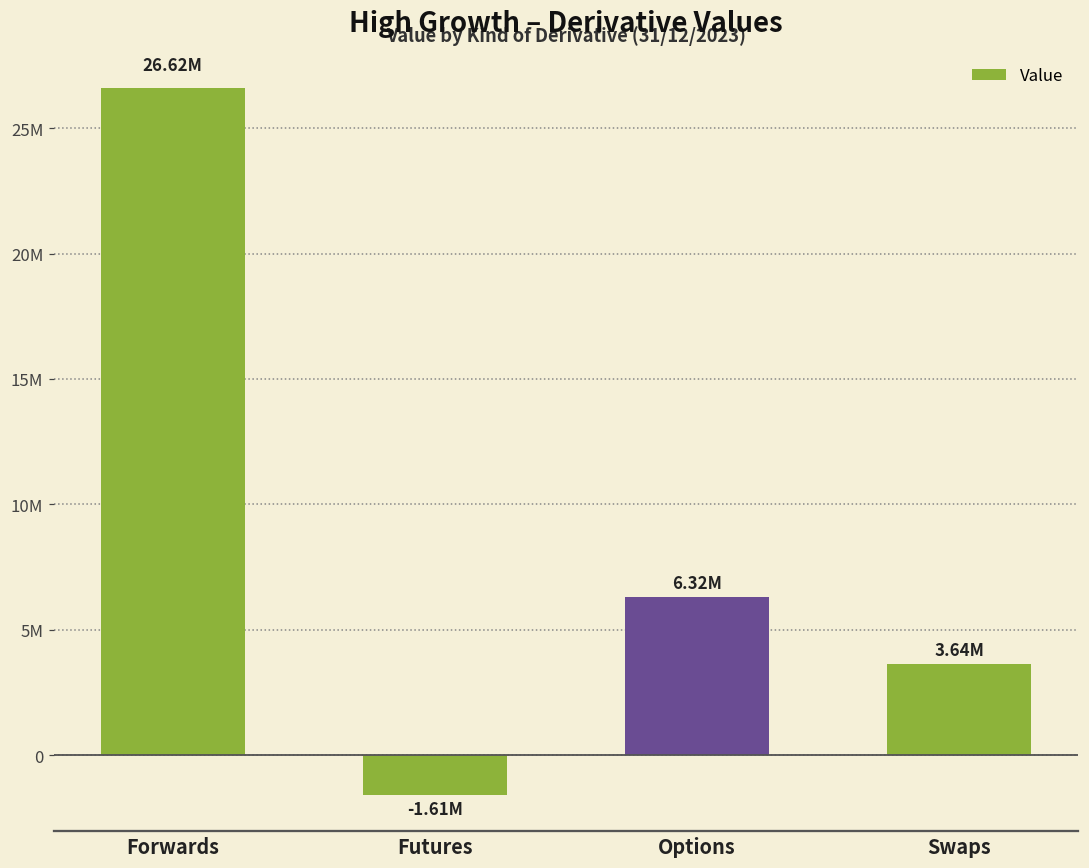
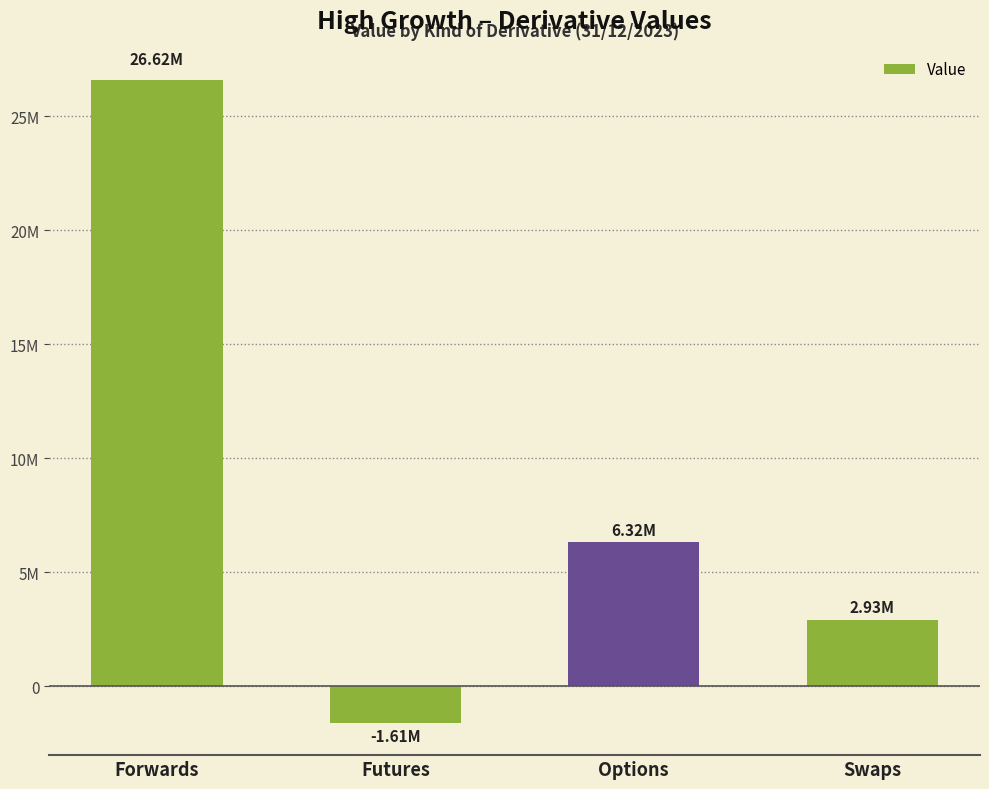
  {
    "Forwards": "26.62M",
    "Futures": "-1.61M",
    "Options": "6.32M",
-   "Swaps": "3.64M"
+   "Swaps": "2.93M"
  }
